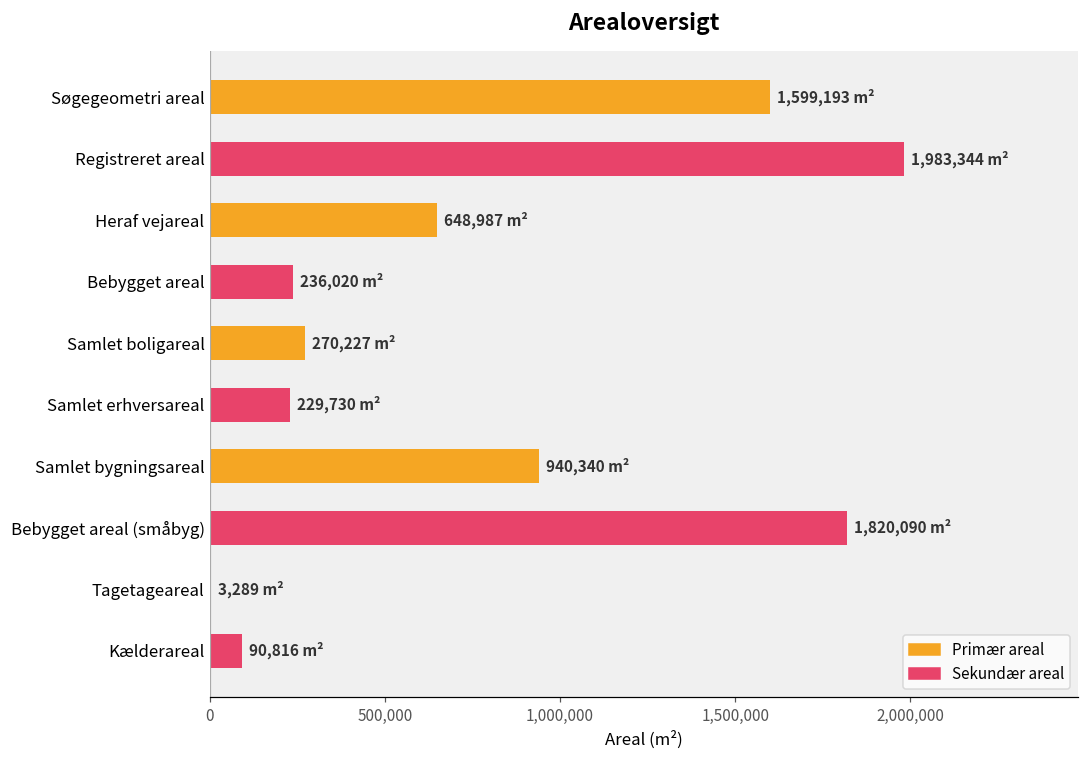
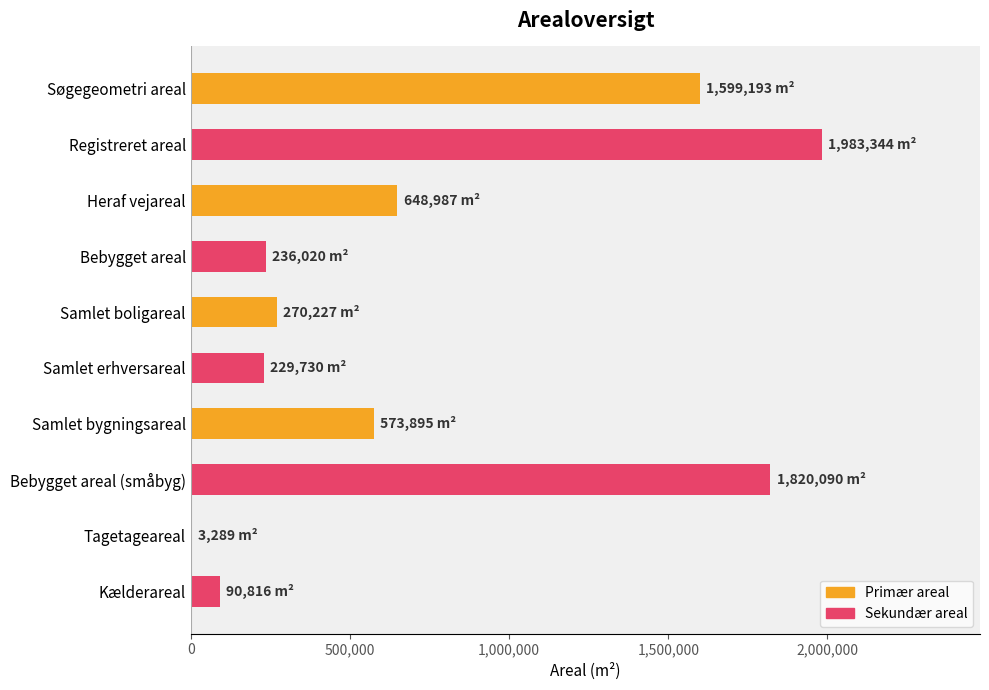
  {
    "Søgegeometri areal": "1,599,193",
    "Registreret areal": "1,983,344",
    "Heraf vejareal": "648,987",
    "Bebygget areal": "236,020",
    "Samlet boligareal": "270,227",
    "Samlet erhversareal": "229,730",
-   "Samlet bygningsareal": "940,340",
+   "Samlet bygningsareal": "573,895",
    "Bebygget areal (småbyg)": "1,820,090",
    "Tagetageareal": "3,289",
    "Kælderareal": "90,816"
  }
